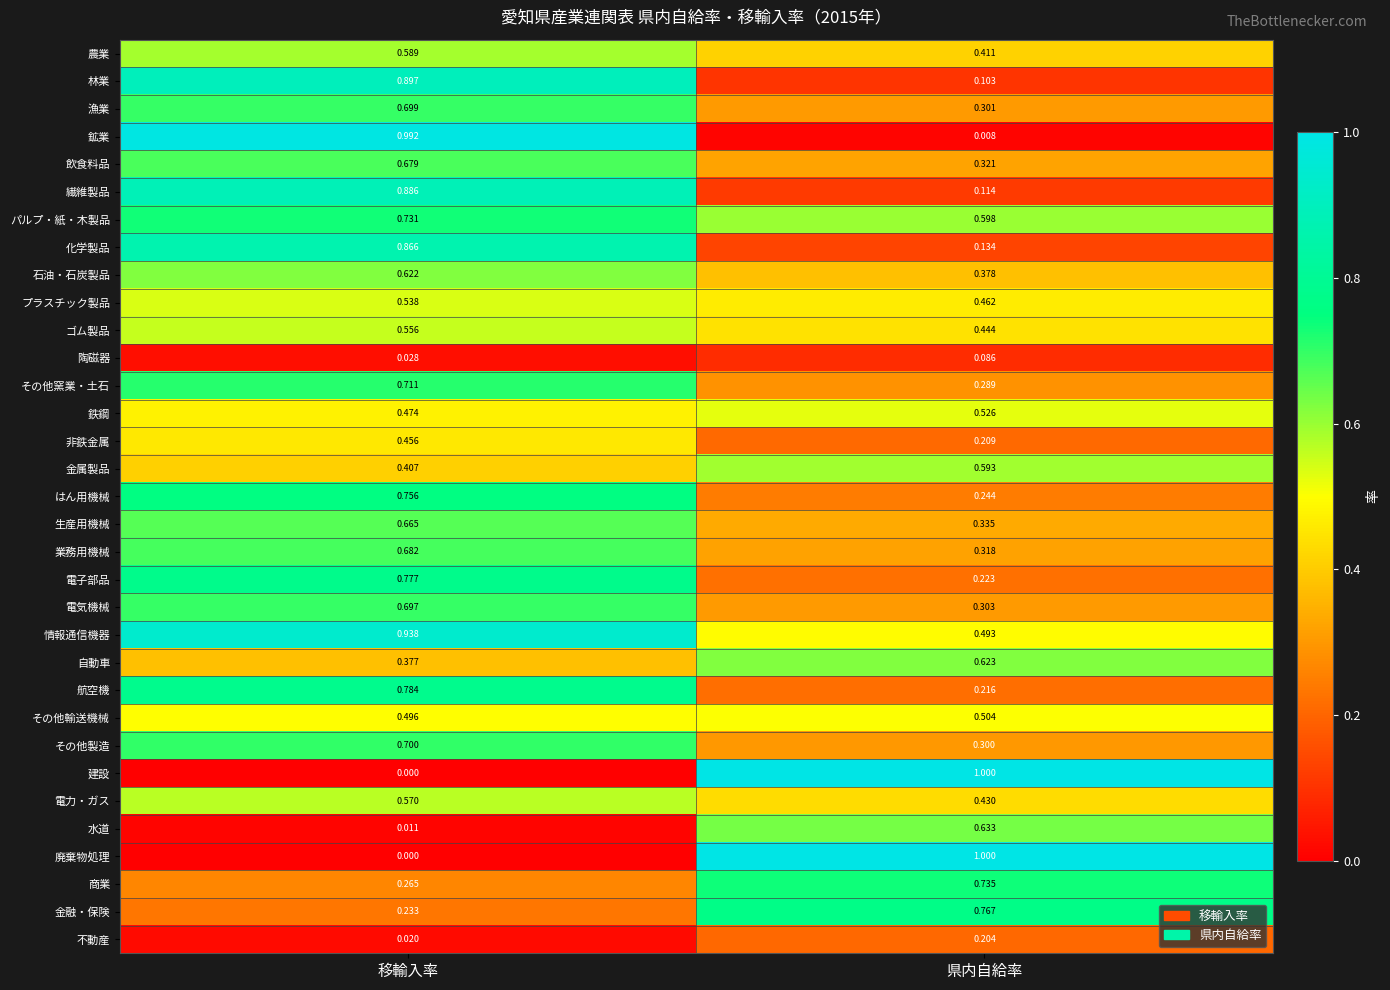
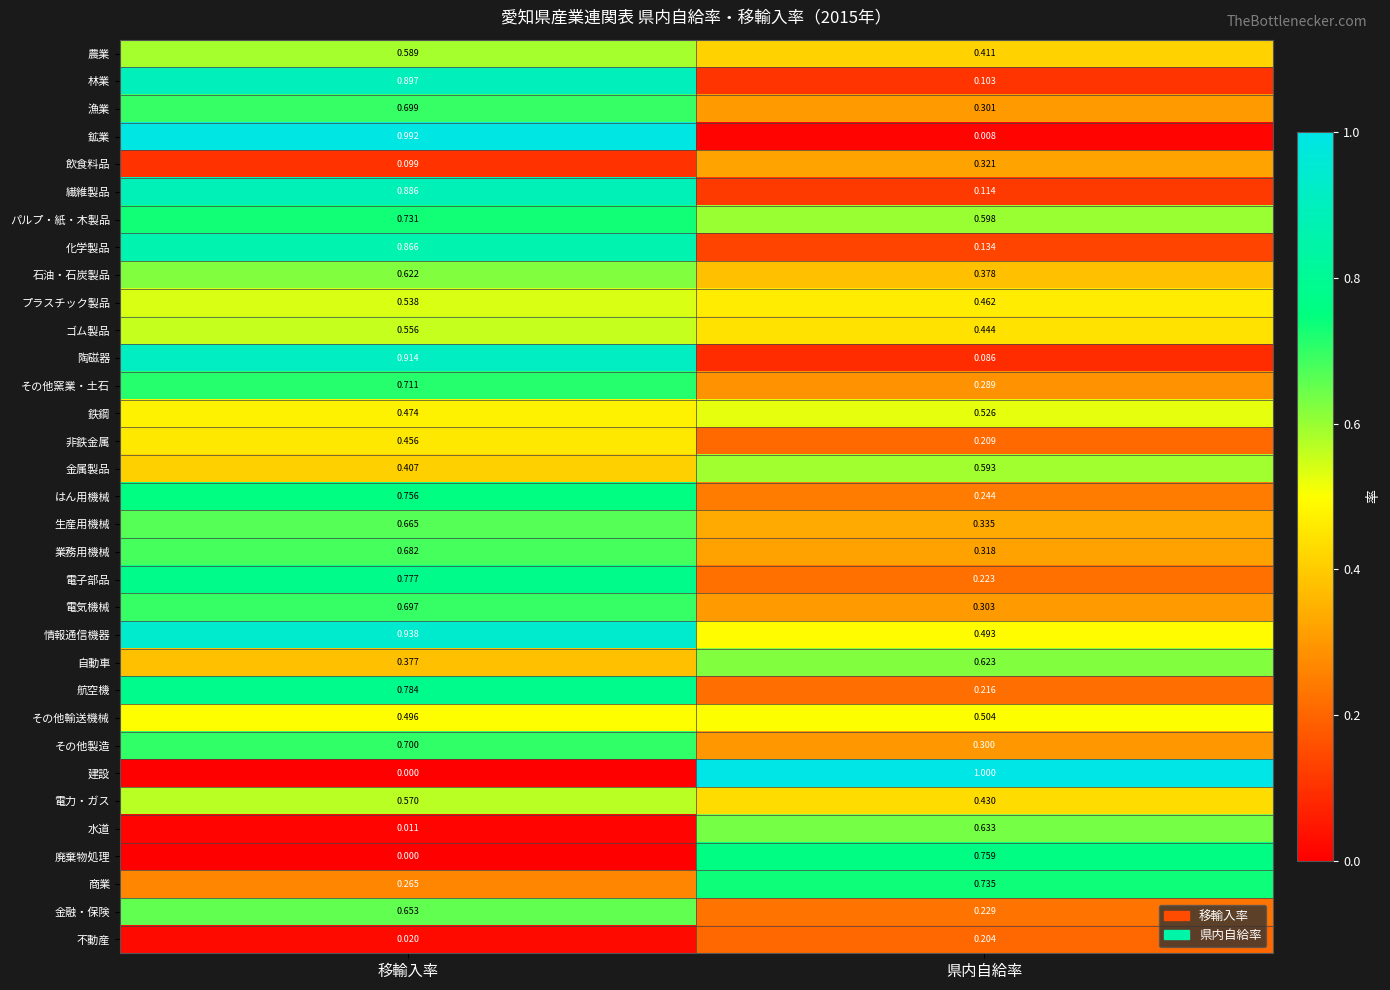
  {
    "農業": {
      "移輸入率": 0.589,
      "県内自給率": 0.411
    },
    "林業": {
      "移輸入率": 0.897,
      "県内自給率": 0.103
    },
    "漁業": {
      "移輸入率": 0.699,
      "県内自給率": 0.301
    },
    "鉱業": {
      "移輸入率": 0.992,
      "県内自給率": 0.008
    },
    "飲食料品": {
-     "移輸入率": 0.679,
+     "移輸入率": 0.099,
      "県内自給率": 0.321
    },
    "繊維製品": {
      "移輸入率": 0.886,
      "県内自給率": 0.114
    },
    "パルプ・紙・木製品": {
      "移輸入率": 0.731,
      "県内自給率": 0.598
    },
    "化学製品": {
      "移輸入率": 0.866,
      "県内自給率": 0.134
    },
    "石油・石炭製品": {
      "移輸入率": 0.622,
      "県内自給率": 0.378
    },
    "プラスチック製品": {
      "移輸入率": 0.538,
      "県内自給率": 0.462
    },
    "ゴム製品": {
      "移輸入率": 0.556,
      "県内自給率": 0.444
    },
    "陶磁器": {
-     "移輸入率": 0.028,
+     "移輸入率": 0.914,
      "県内自給率": 0.086
    },
    "その他窯業・土石": {
      "移輸入率": 0.711,
      "県内自給率": 0.289
    },
    "鉄鋼": {
      "移輸入率": 0.474,
      "県内自給率": 0.526
    },
    "非鉄金属": {
      "移輸入率": 0.456,
      "県内自給率": 0.209
    },
    "金属製品": {
      "移輸入率": 0.407,
      "県内自給率": 0.593
    },
    "はん用機械": {
      "移輸入率": 0.756,
      "県内自給率": 0.244
    },
    "生産用機械": {
      "移輸入率": 0.665,
      "県内自給率": 0.335
    },
    "業務用機械": {
      "移輸入率": 0.682,
      "県内自給率": 0.318
    },
    "電子部品": {
      "移輸入率": 0.777,
      "県内自給率": 0.223
    },
    "電気機械": {
      "移輸入率": 0.697,
      "県内自給率": 0.303
    },
    "情報通信機器": {
      "移輸入率": 0.938,
      "県内自給率": 0.493
    },
    "自動車": {
      "移輸入率": 0.377,
      "県内自給率": 0.623
    },
    "航空機": {
      "移輸入率": 0.784,
      "県内自給率": 0.216
    },
    "その他輸送機械": {
      "移輸入率": 0.496,
      "県内自給率": 0.504
    },
    "その他製造": {
      "移輸入率": 0.700,
      "県内自給率": 0.300
    },
    "建設": {
      "移輸入率": 0.000,
      "県内自給率": 1.000
    },
    "電力・ガス": {
      "移輸入率": 0.570,
      "県内自給率": 0.430
    },
    "水道": {
      "移輸入率": 0.011,
      "県内自給率": 0.633
    },
    "廃棄物処理": {
      "移輸入率": 0.000,
-     "県内自給率": 1.000
+     "県内自給率": 0.759
    },
    "商業": {
      "移輸入率": 0.265,
      "県内自給率": 0.735
    },
    "金融・保険": {
-     "移輸入率": 0.233,
-     "県内自給率": 0.767
+     "移輸入率": 0.653,
+     "県内自給率": 0.229
    },
    "不動産": {
      "移輸入率": 0.020,
      "県内自給率": 0.204
    }
  }
